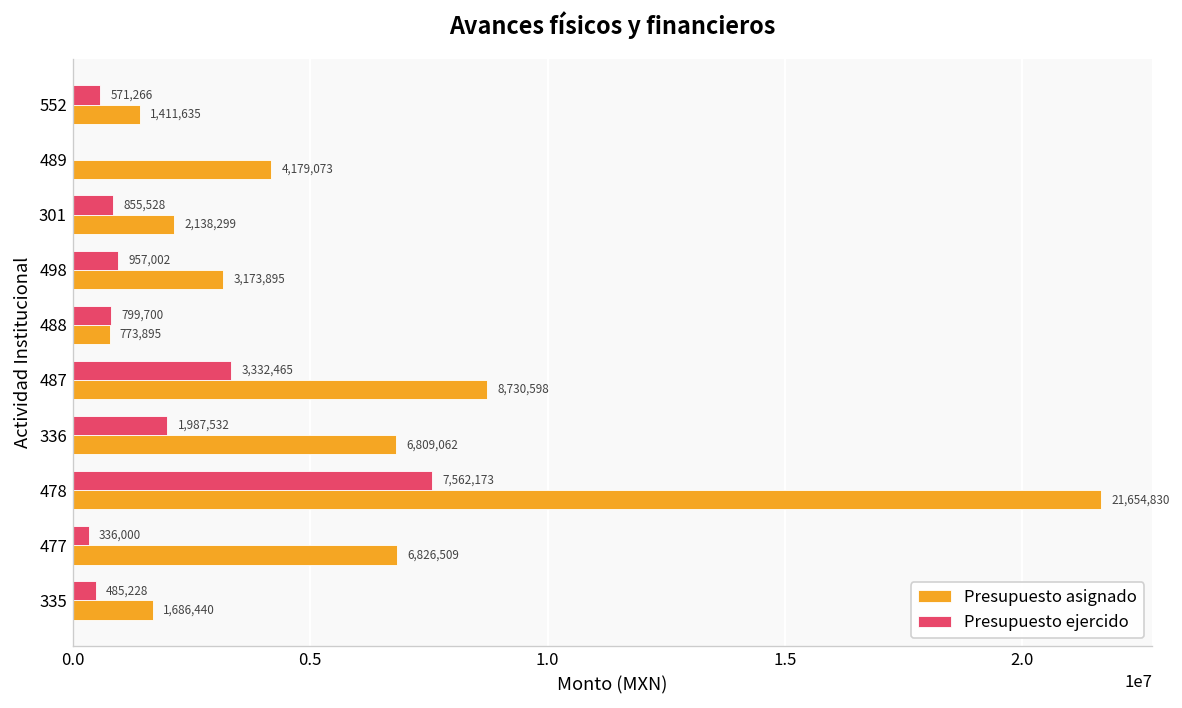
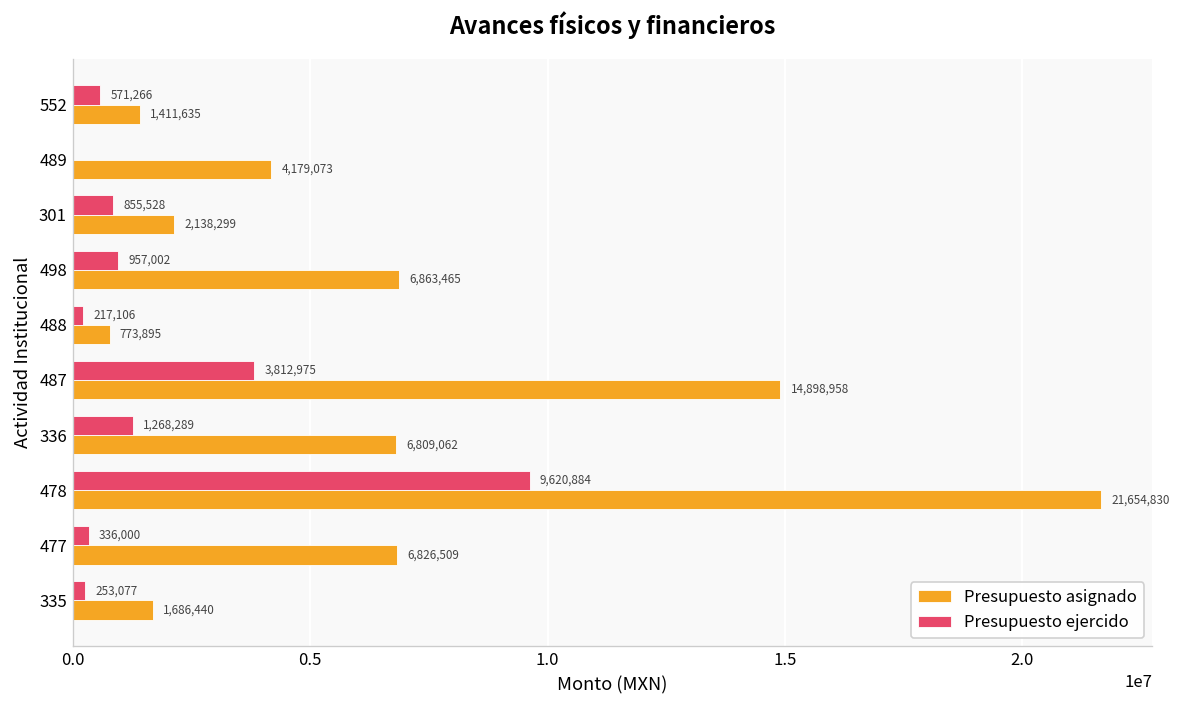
  {
    "Presupuesto asignado": {
      "552": "1,411,635",
      "489": "4,179,073",
      "301": "2,138,299",
-     "498": "3,173,895",
+     "498": "6,863,465",
      "488": "773,895",
-     "487": "8,730,598",
+     "487": "14,898,958",
      "336": "6,809,062",
      "478": "21,654,830",
      "477": "6,826,509",
      "335": "1,686,440"
    },
    "Presupuesto ejercido": {
      "552": "571,266",
      "301": "855,528",
      "498": "957,002",
-     "488": "799,700",
-     "487": "3,332,465",
-     "336": "1,987,532",
-     "478": "7,562,173",
+     "488": "217,106",
+     "487": "3,812,975",
+     "336": "1,268,289",
+     "478": "9,620,884",
      "477": "336,000",
-     "335": "485,228"
+     "335": "253,077"
    }
  }
